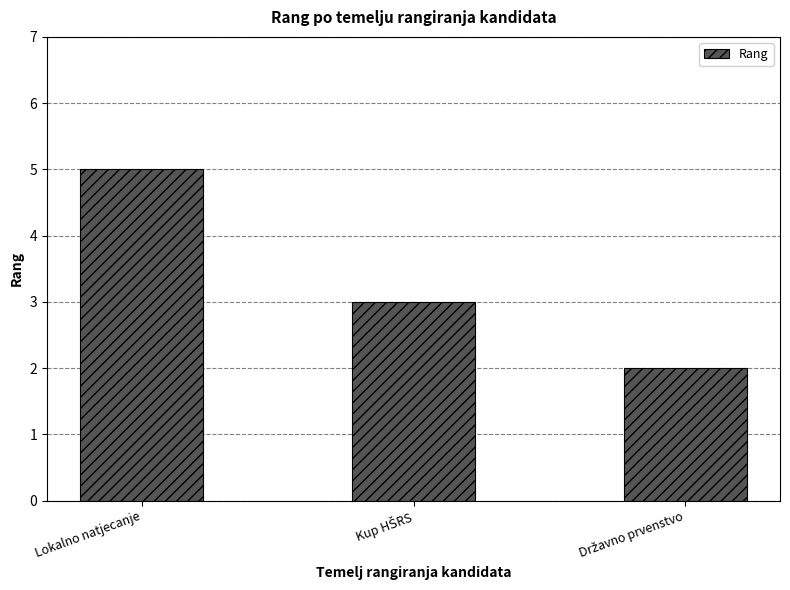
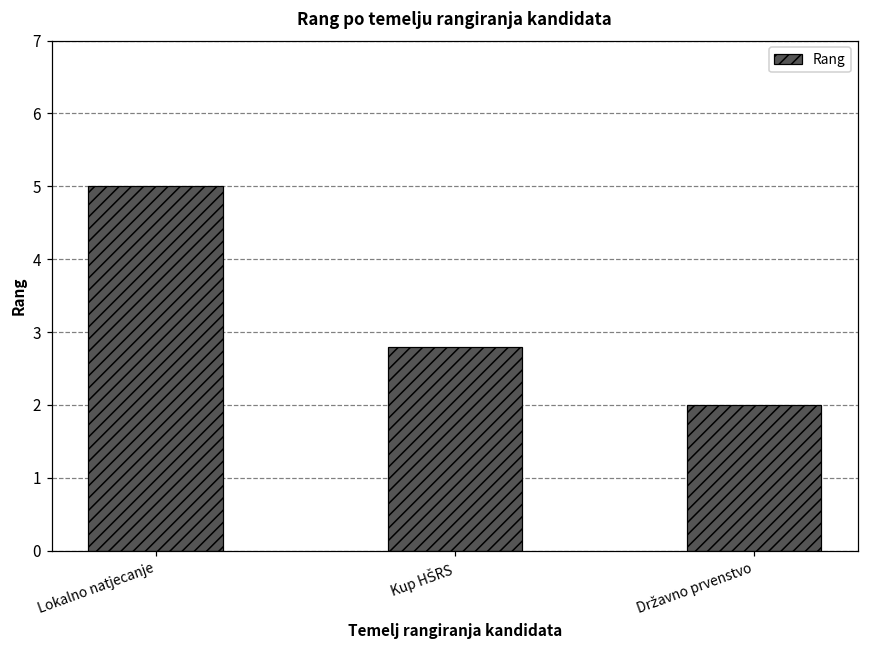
  {
    "Lokalno natjecanje": 5.0,
-   "Kup HŠRS": 3.0,
+   "Kup HŠRS": 2.8,
    "Državno prvenstvo": 2.0
  }
